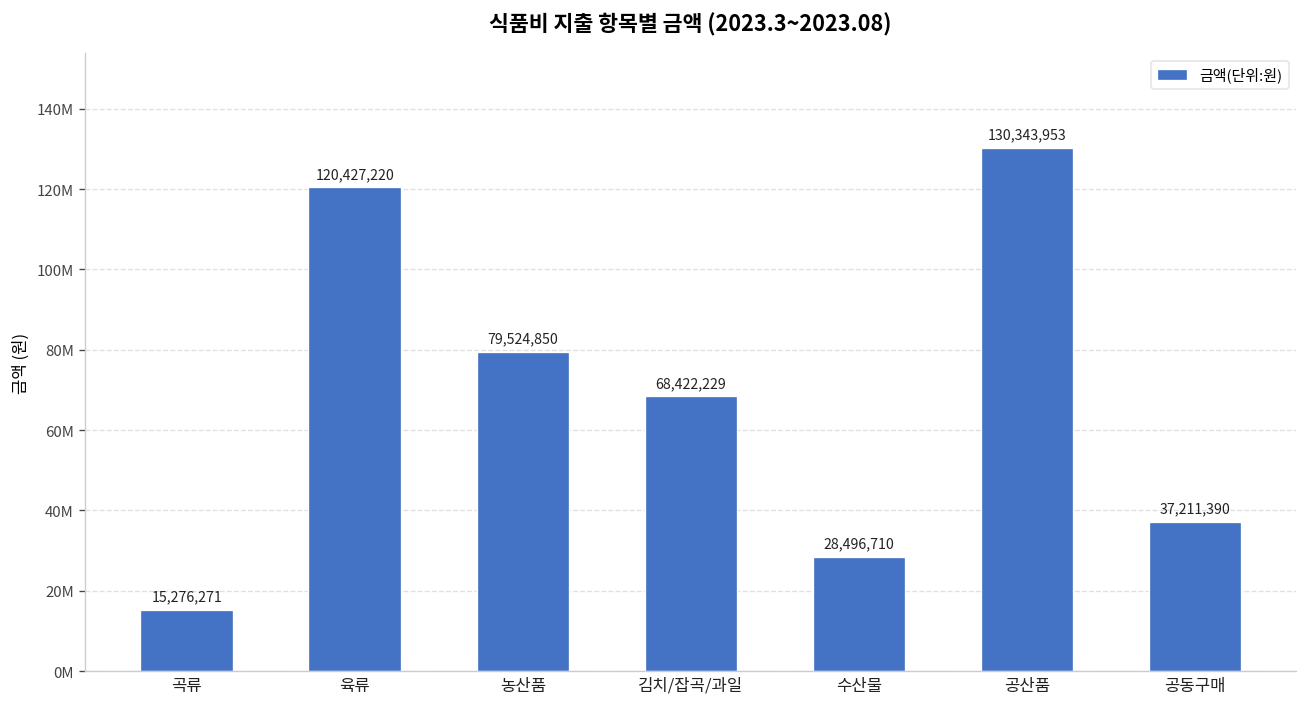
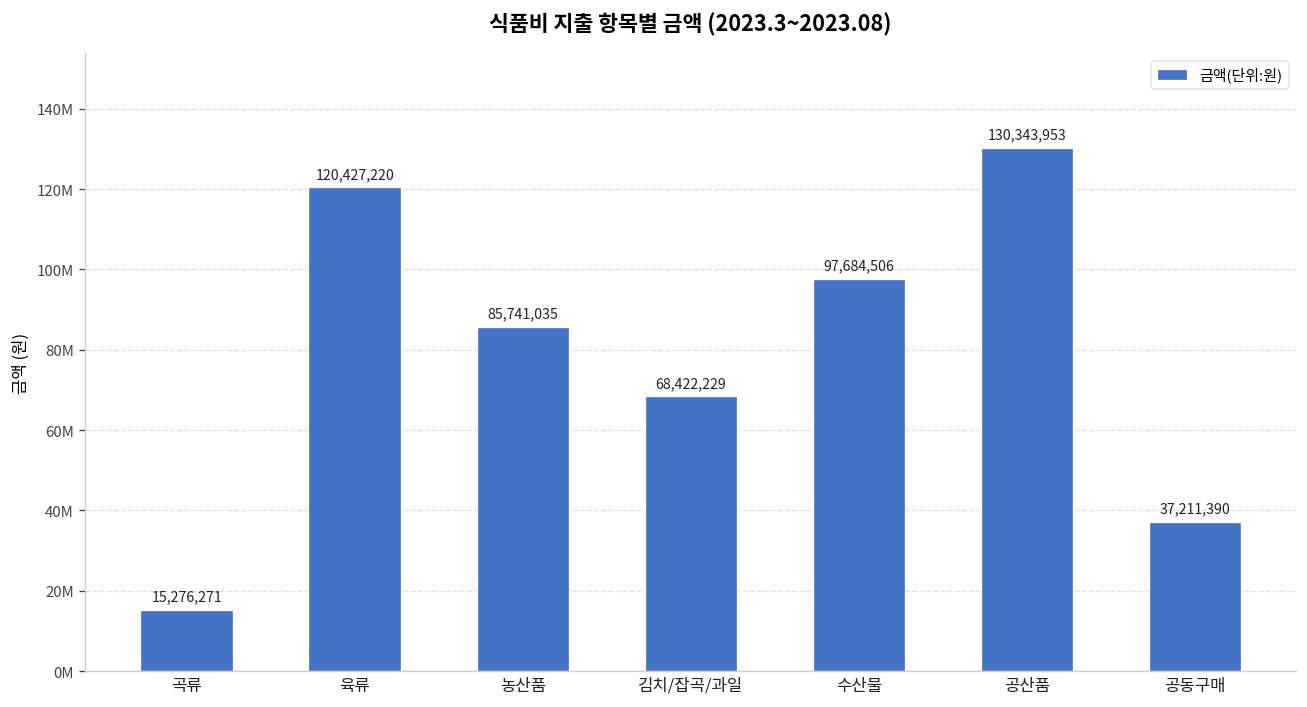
  {
    "곡류": "15,276,271",
    "육류": "120,427,220",
-   "농산품": "79,524,850",
+   "농산품": "85,741,035",
    "김치/잡곡/과일": "68,422,229",
-   "수산물": "28,496,710",
+   "수산물": "97,684,506",
    "공산품": "130,343,953",
    "공동구매": "37,211,390"
  }
